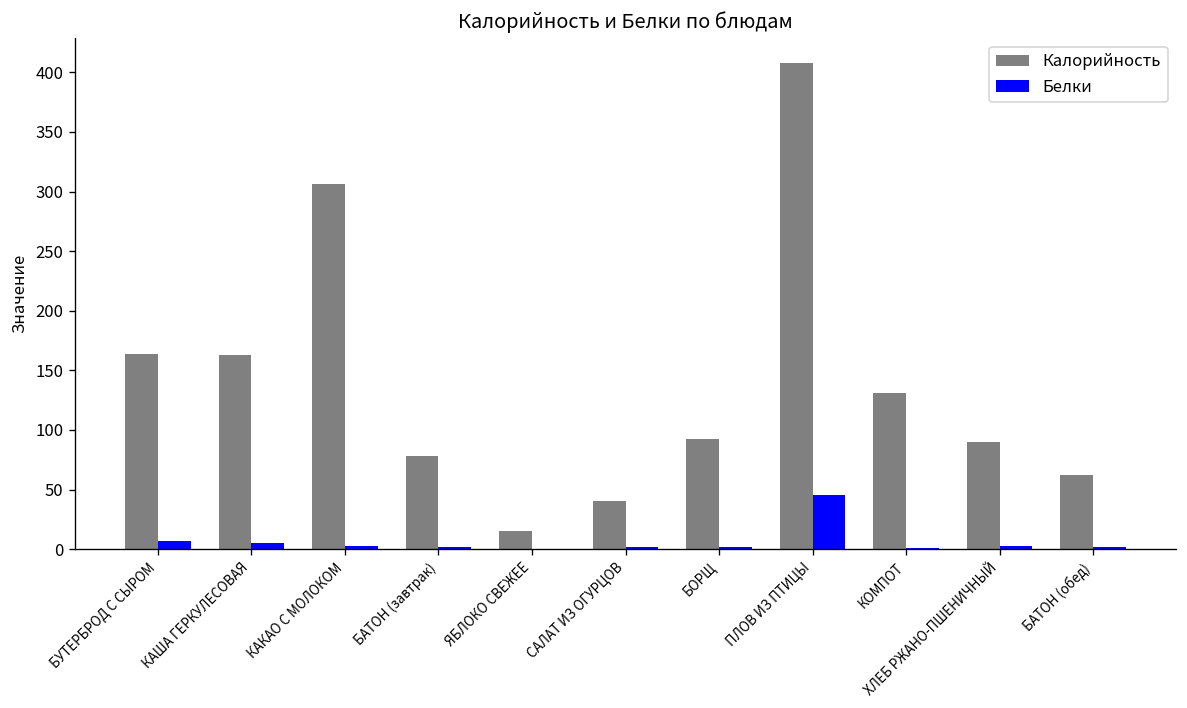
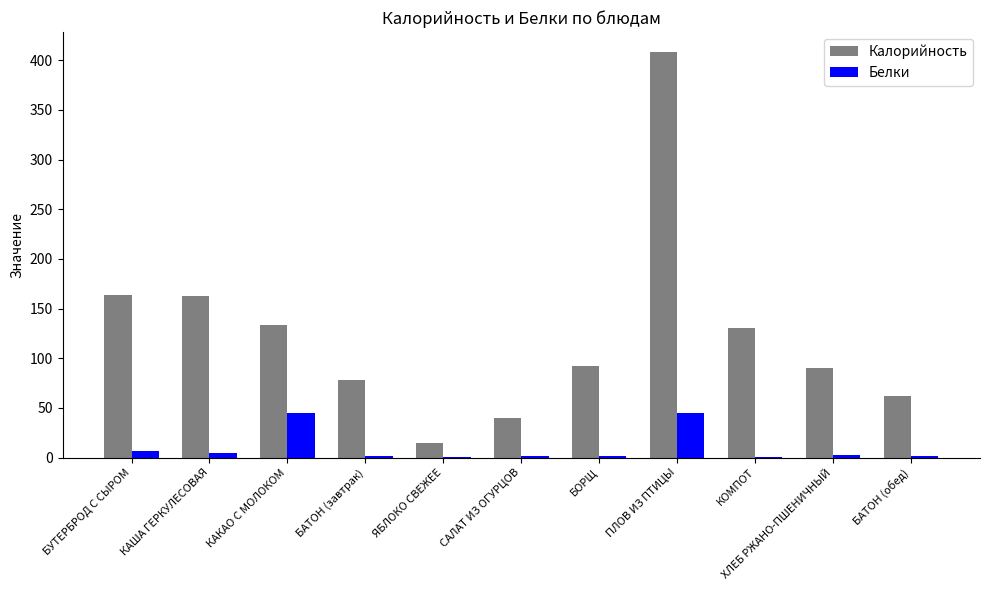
  {
    "Калорийность": {
      "БУТЕРБРОД С СЫРОМ": 160,
      "КАША ГЕРКУЛЕСОВАЯ": 160,
-     "КАКАО С МОЛОКОМ": 310,
+     "КАКАО С МОЛОКОМ": 130,
      "БАТОН (завтрак)": 80,
      "ЯБЛОКО СВЕЖЕЕ": 20,
      "САЛАТ ИЗ ОГУРЦОВ": 40,
      "БОРЩ": 90,
      "ПЛОВ ИЗ ПТИЦЫ": 410,
      "КОМПОТ": 130,
      "ХЛЕБ РЖАНО-ПШЕНИЧНЫЙ": 90,
      "БАТОН (обед)": 60
    },
    "Белки": {
      "БУТЕРБРОД С СЫРОМ": 10,
      "КАША ГЕРКУЛЕСОВАЯ": 10,
-     "КАКАО С МОЛОКОМ": 0,
+     "КАКАО С МОЛОКОМ": 50,
      "ПЛОВ ИЗ ПТИЦЫ": 50,
      "ХЛЕБ РЖАНО-ПШЕНИЧНЫЙ": 0
    }
  }
